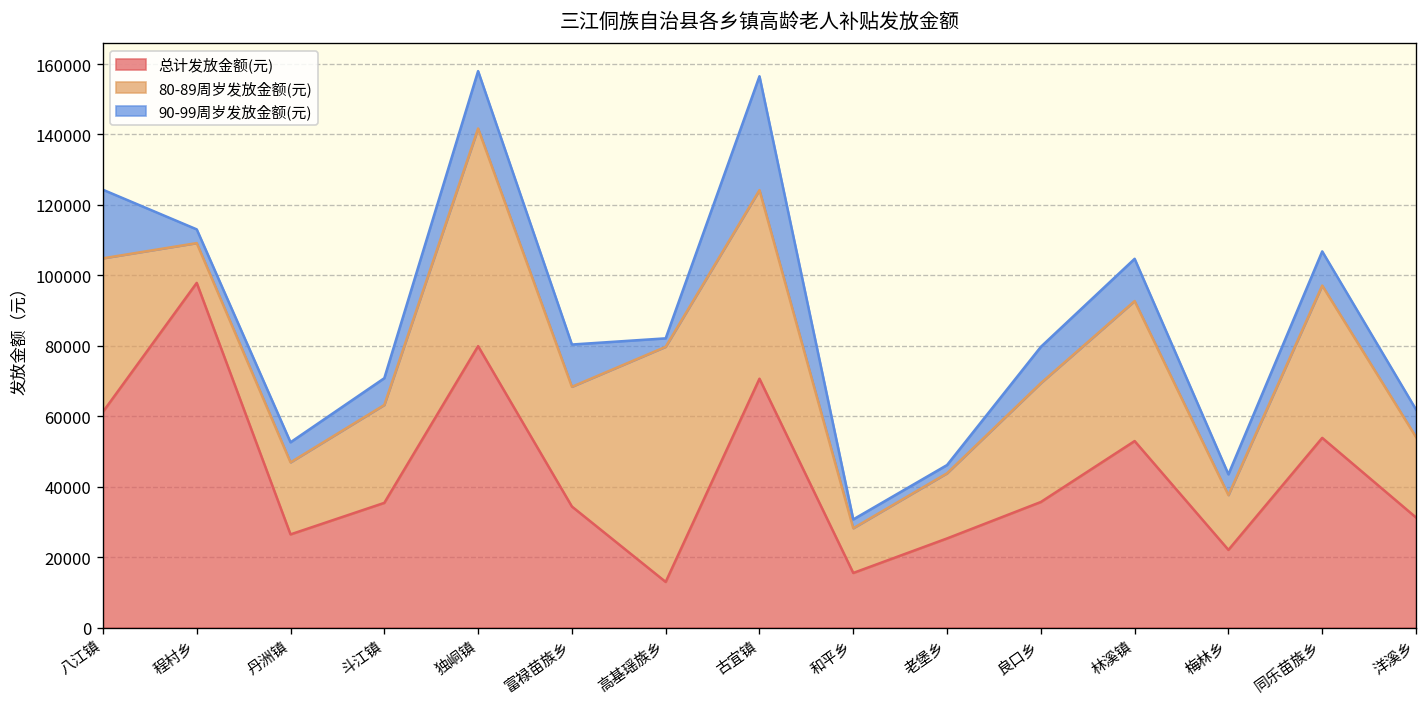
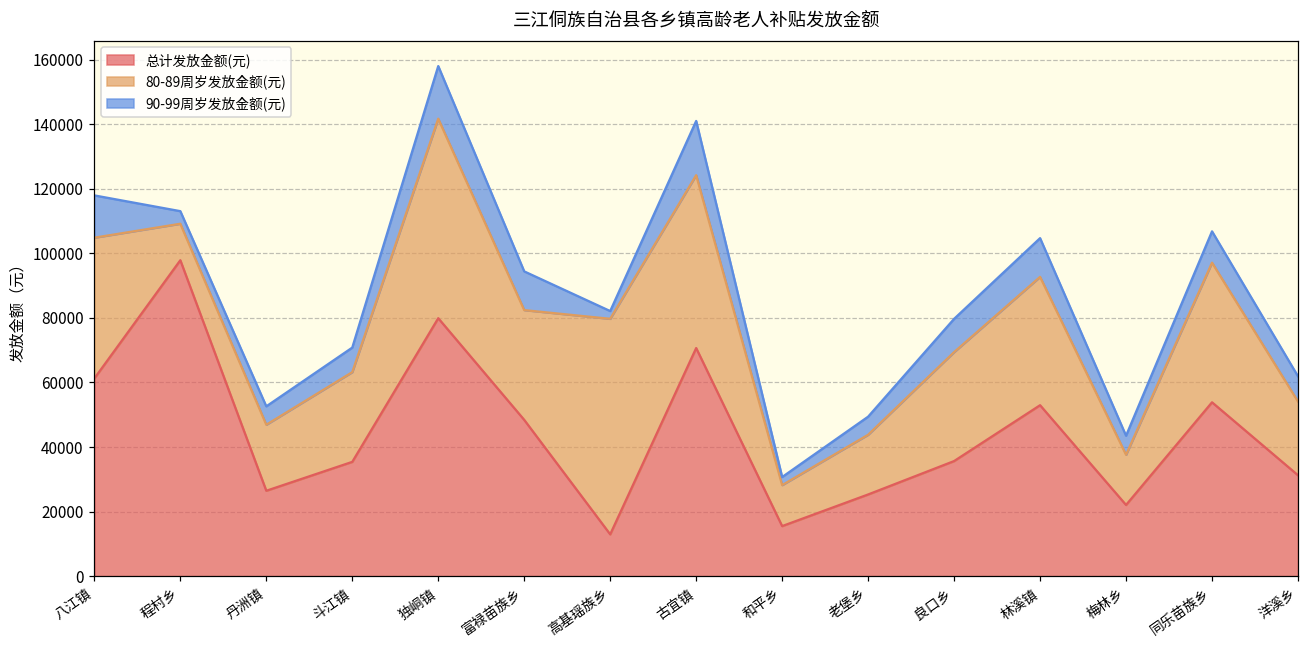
  {
    "总计发放金额(元)": {
      "八江镇": 61000,
      "程村乡": 98000,
      "丹洲镇": 26000,
      "斗江镇": 35000,
      "独峒镇": 80000,
-     "富禄苗族乡": 34000,
+     "富禄苗族乡": 48000,
      "高基瑶族乡": 13000,
      "古宜镇": 71000,
      "和平乡": 16000,
      "老堡乡": 25000,
      "良口乡": 36000,
      "林溪镇": 53000,
      "梅林乡": 22000,
      "同乐苗族乡": 54000,
      "洋溪乡": 31000
    },
    "80-89周岁发放金额(元)": {
      "八江镇": 44000,
      "程村乡": 11000,
      "丹洲镇": 20000,
      "斗江镇": 28000,
      "独峒镇": 62000,
      "富禄苗族乡": 34000,
      "高基瑶族乡": 67000,
      "古宜镇": 54000,
      "和平乡": 13000,
      "老堡乡": 19000,
      "良口乡": 34000,
      "林溪镇": 40000,
      "梅林乡": 16000,
      "同乐苗族乡": 43000,
      "洋溪乡": 23000
    },
    "90-99周岁发放金额(元)": {
-     "八江镇": 19000,
+     "八江镇": 13000,
      "程村乡": 4000,
      "丹洲镇": 6000,
      "斗江镇": 8000,
      "独峒镇": 16000,
      "富禄苗族乡": 12000,
      "高基瑶族乡": 2000,
-     "古宜镇": 32000,
+     "古宜镇": 17000,
      "和平乡": 3000,
-     "老堡乡": 2000,
+     "老堡乡": 6000,
      "良口乡": 10000,
      "林溪镇": 12000,
      "梅林乡": 6000,
      "同乐苗族乡": 10000,
      "洋溪乡": 8000
    }
  }
